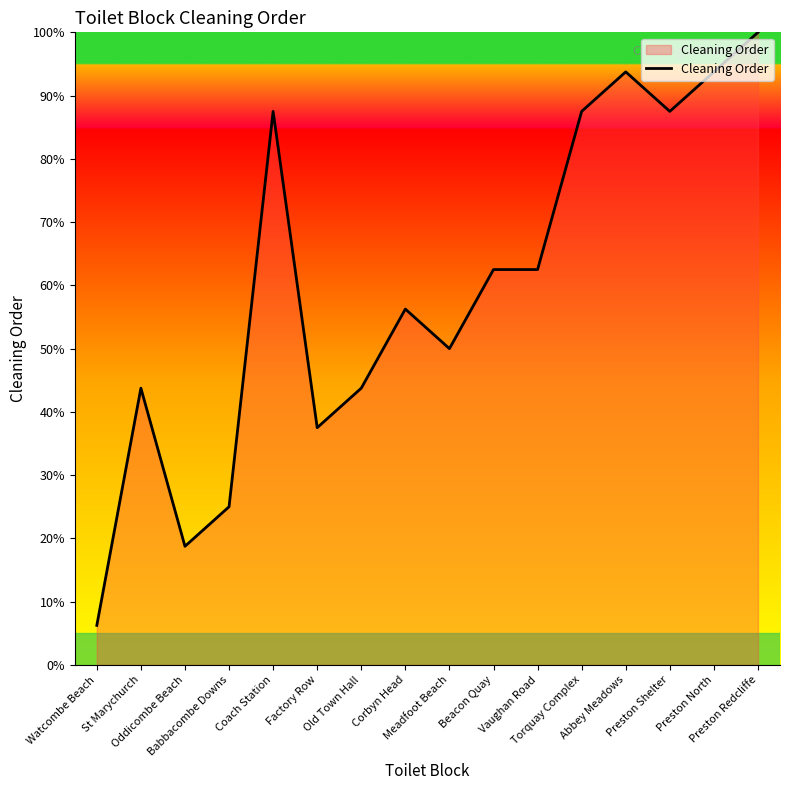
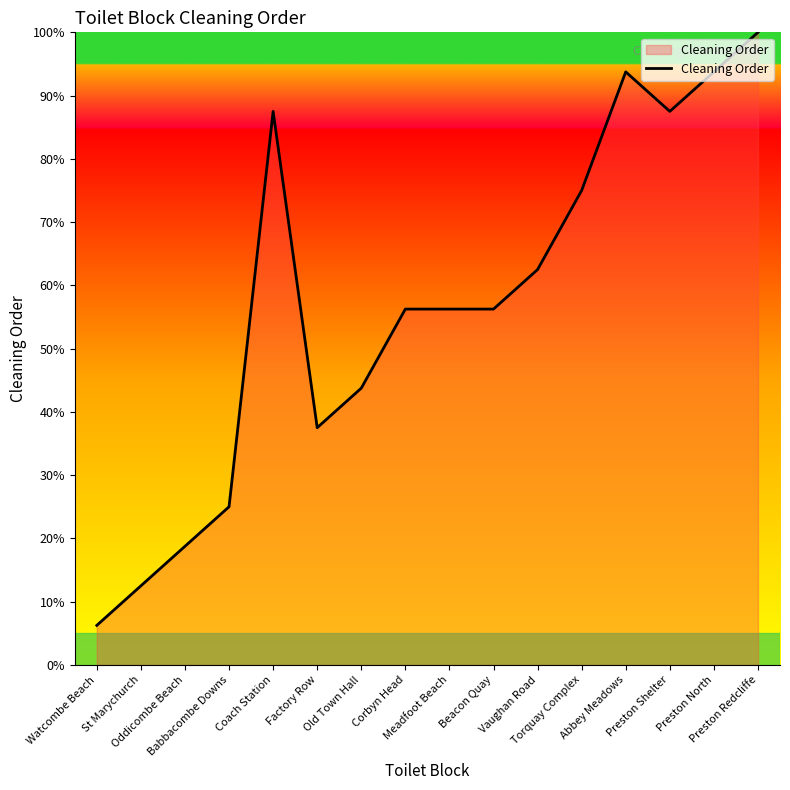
  {
    "Watcombe Beach": "6%",
-   "St Marychurch": "44%",
+   "St Marychurch": "13%",
    "Oddicombe Beach": "19%",
    "Babbacombe Downs": "25%",
    "Coach Station": "88%",
    "Factory Row": "38%",
    "Old Town Hall": "44%",
    "Corbyn Head": "56%",
-   "Meadfoot Beach": "50%",
-   "Beacon Quay": "63%",
+   "Meadfoot Beach": "56%",
+   "Beacon Quay": "56%",
    "Vaughan Road": "63%",
-   "Torquay Complex": "88%",
+   "Torquay Complex": "75%",
    "Abbey Meadows": "94%",
    "Preston Shelter": "88%",
    "Preston Redcliffe": "100%"
  }
